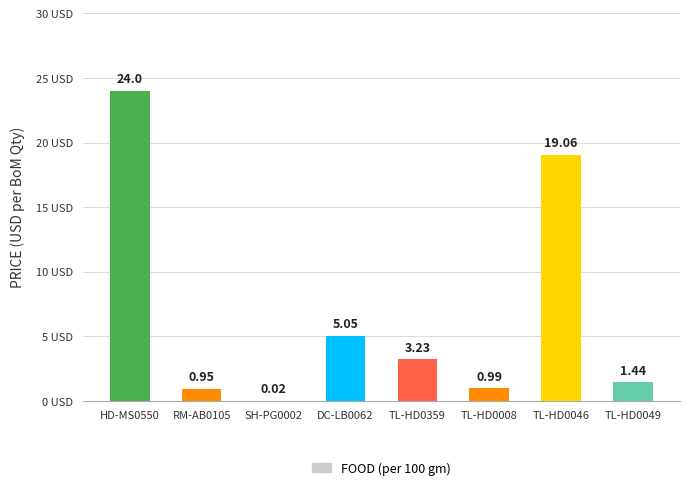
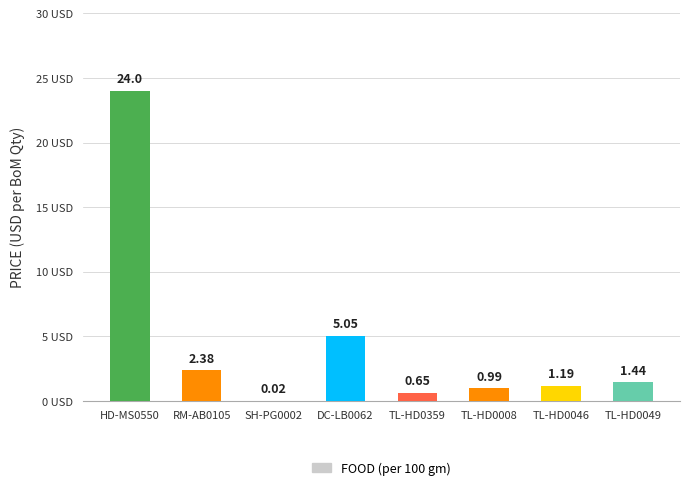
  {
    "HD-MS0550": 24.0,
-   "RM-AB0105": 0.95,
+   "RM-AB0105": 2.38,
    "SH-PG0002": 0.02,
    "DC-LB0062": 5.05,
-   "TL-HD0359": 3.23,
+   "TL-HD0359": 0.65,
    "TL-HD0008": 0.99,
-   "TL-HD0046": 19.06,
+   "TL-HD0046": 1.19,
    "TL-HD0049": 1.44
  }
